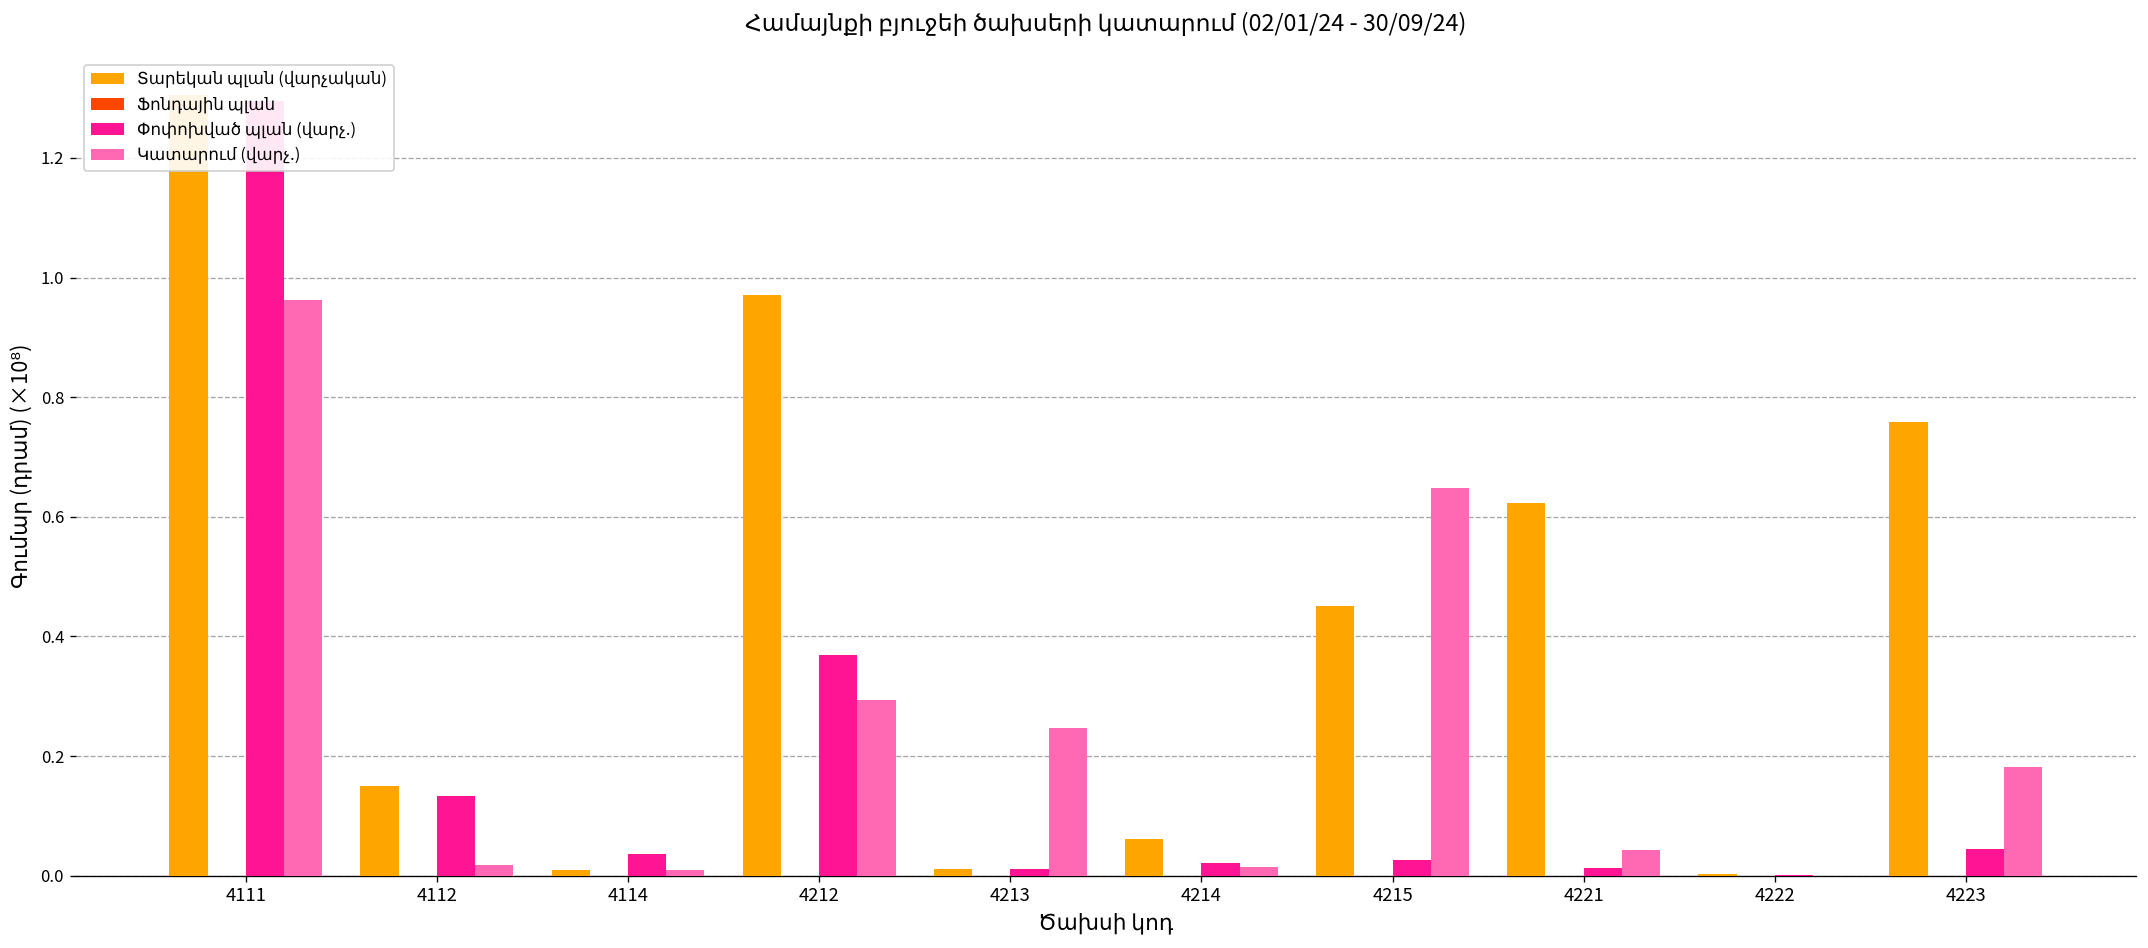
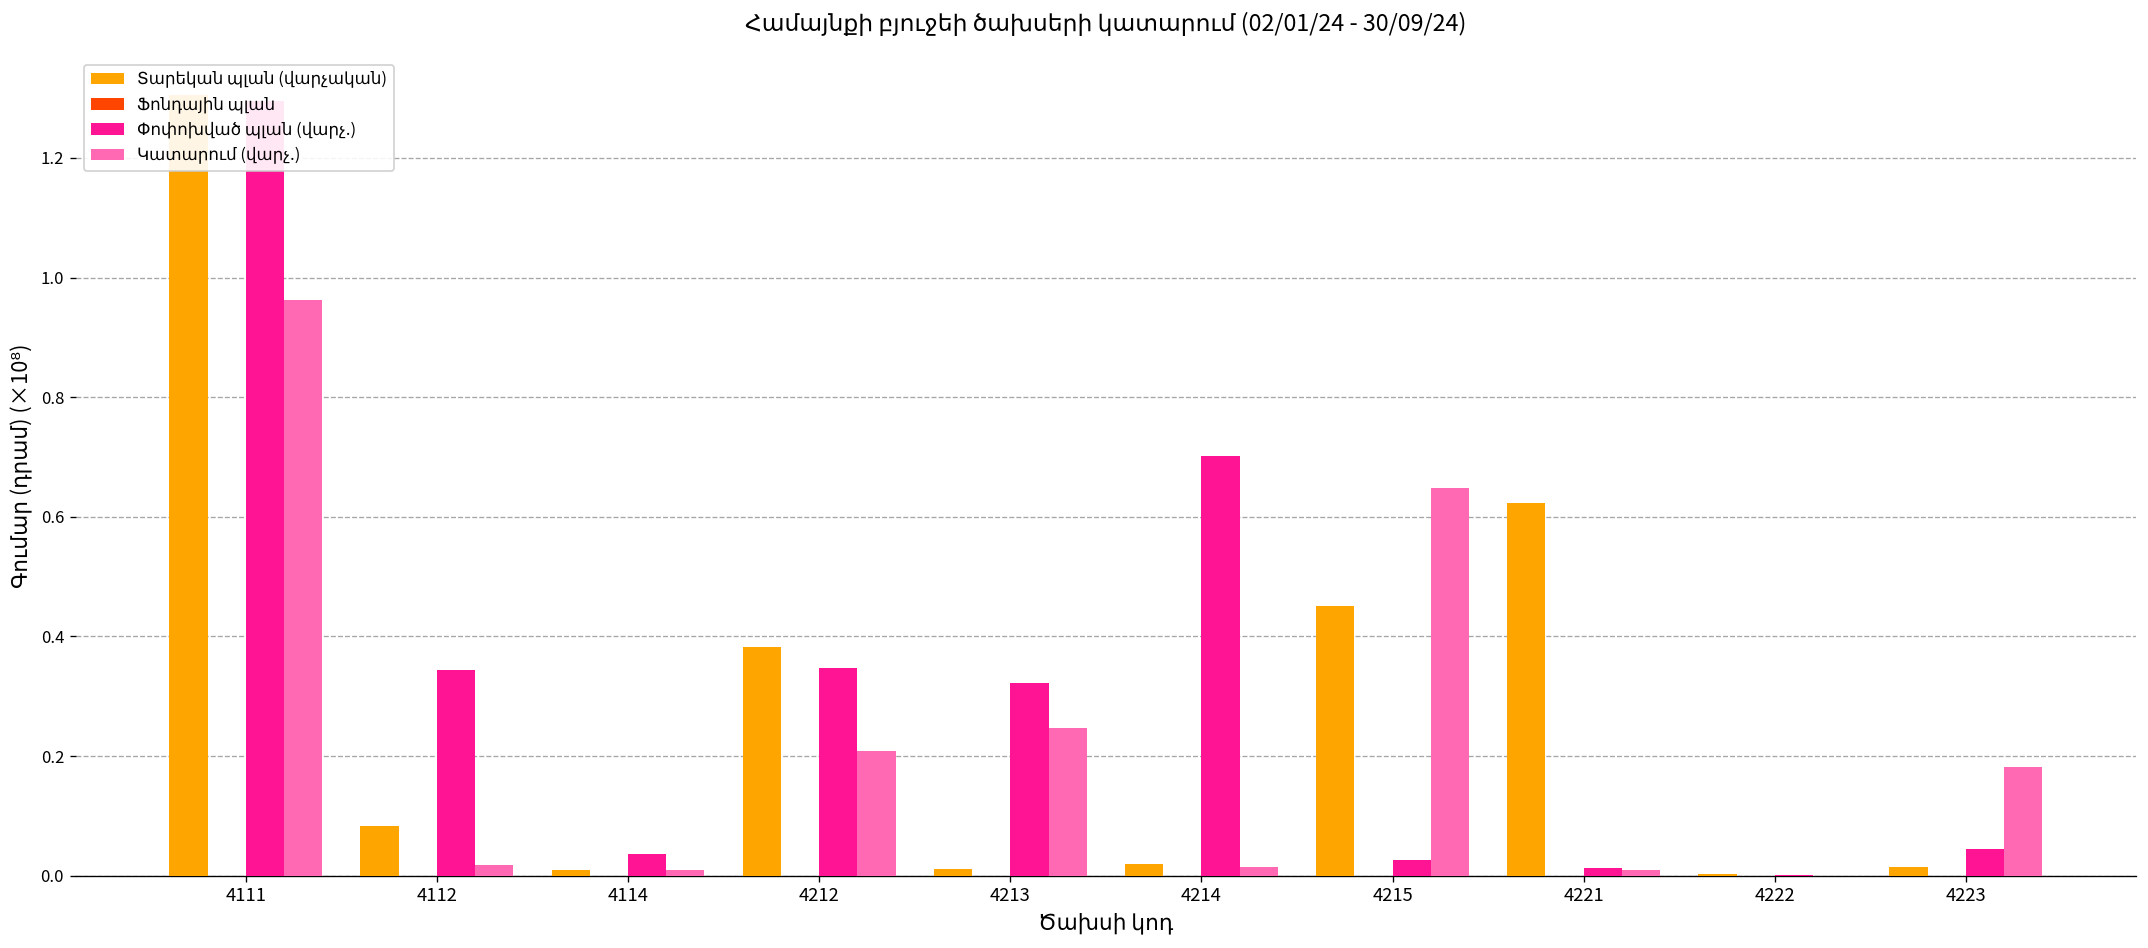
  {
    "Տարեկան պլան (վարչական)": {
-     "4112": 0.15,
+     "4112": 0.08,
      "4114": 0.01,
-     "4212": 0.97,
+     "4212": 0.38,
      "4213": 0.01,
-     "4214": 0.06,
+     "4214": 0.02,
      "4215": 0.45,
      "4221": 0.62,
-     "4223": 0.76
+     "4223": 0.01
    },
    "Ֆոնդային պլան": {
      "4111": 0.00,
      "4112": 0.00,
      "4114": 0.00,
      "4212": 0.00,
      "4213": 0.00,
      "4214": 0.00,
      "4215": 0.00,
      "4221": 0.00,
      "4222": 0.00,
      "4223": 0.00
    },
    "Փոփոխված պլան (վարչ.)": {
-     "4112": 0.13,
+     "4112": 0.34,
      "4114": 0.04,
-     "4212": 0.37,
-     "4213": 0.01,
-     "4214": 0.02,
+     "4212": 0.35,
+     "4213": 0.32,
+     "4214": 0.70,
      "4215": 0.03,
      "4221": 0.01,
      "4223": 0.05
    },
    "Կատարում (վարչ.)": {
      "4111": 0.96,
      "4112": 0.02,
      "4114": 0.01,
-     "4212": 0.29,
+     "4212": 0.21,
      "4213": 0.25,
      "4214": 0.01,
      "4215": 0.65,
-     "4221": 0.04,
+     "4221": 0.01,
      "4222": 0.00,
      "4223": 0.18
    }
  }
